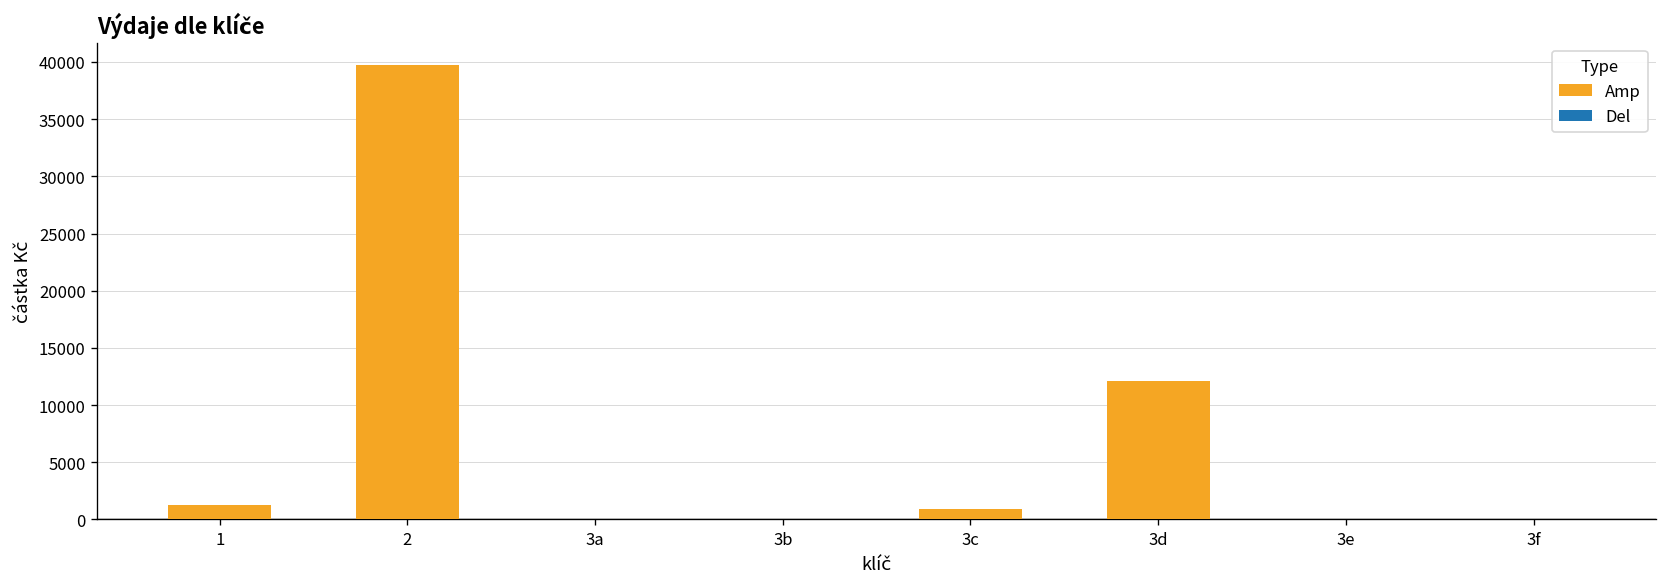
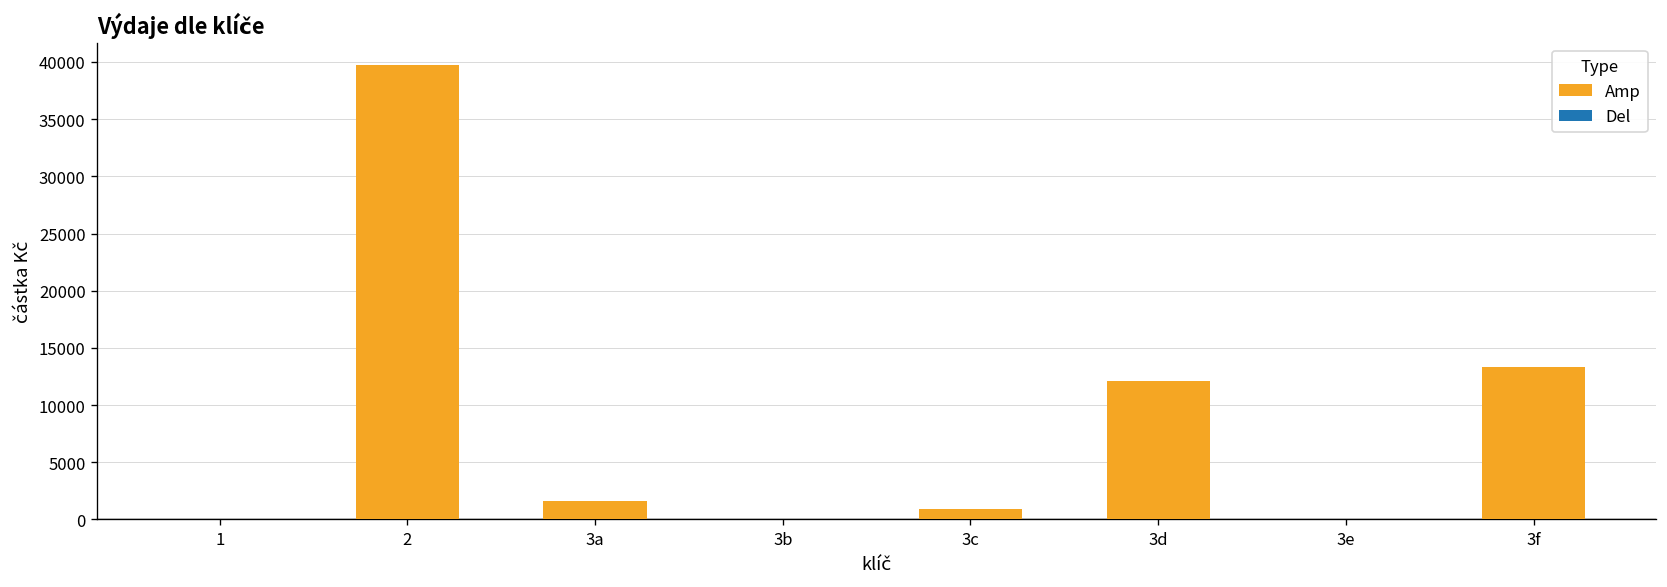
  {
-   "1": 1000,
+   "1": 0,
    "2": 40000,
-   "3a": 0,
+   "3a": 2000,
    "3b": 0,
    "3c": 1000,
    "3d": 12000,
    "3e": 0,
-   "3f": 0
+   "3f": 13000
  }
